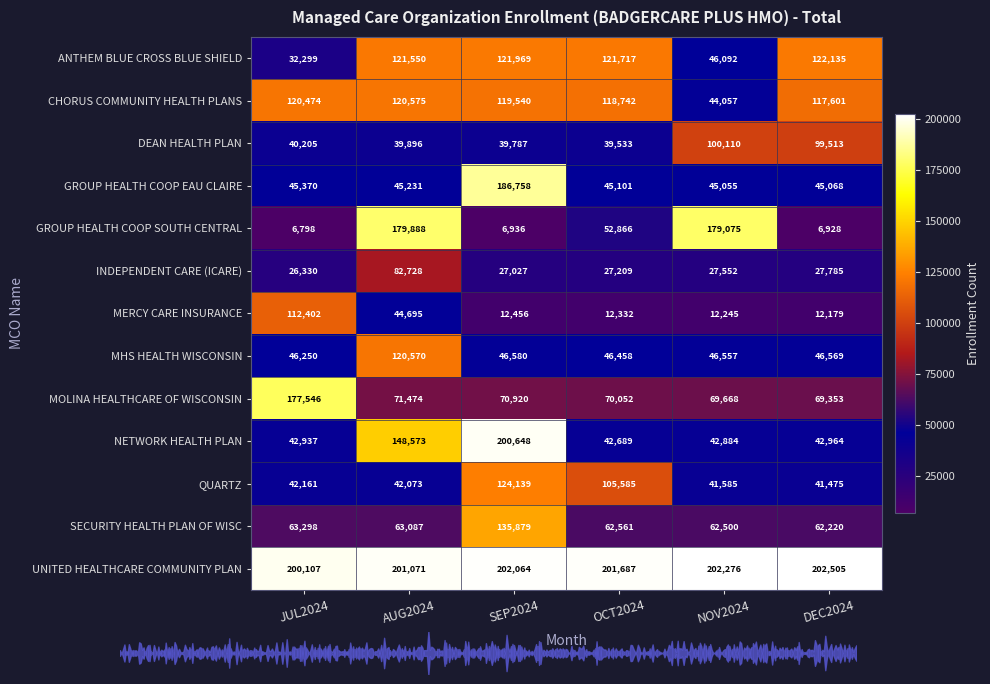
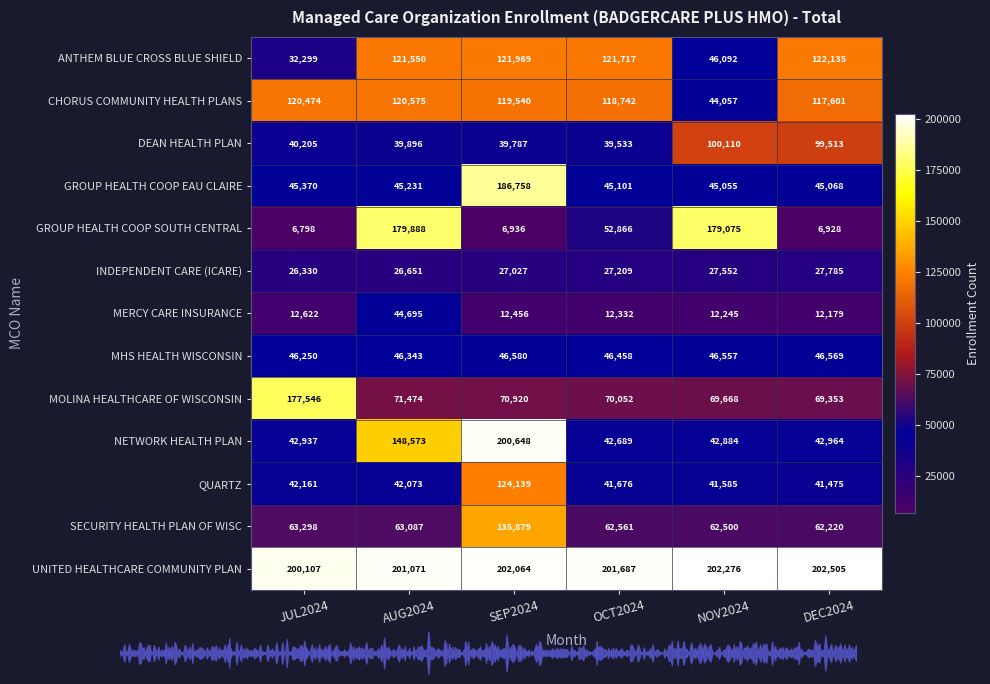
  {
    "Managed Care Organization Enrollment (BADGERCARE PLUS HMO) - Total": {
      "ANTHEM BLUE CROSS BLUE SHIELD": {
        "JUL2024": "32,299",
        "AUG2024": "121,550",
        "SEP2024": "121,969",
        "OCT2024": "121,717",
        "NOV2024": "46,092",
        "DEC2024": "122,135"
      },
      "CHORUS COMMUNITY HEALTH PLANS": {
        "JUL2024": "120,474",
        "AUG2024": "120,575",
        "SEP2024": "119,540",
        "OCT2024": "118,742",
        "NOV2024": "44,057",
        "DEC2024": "117,601"
      },
      "DEAN HEALTH PLAN": {
        "JUL2024": "40,205",
        "AUG2024": "39,896",
        "SEP2024": "39,787",
        "OCT2024": "39,533",
        "NOV2024": "100,110",
        "DEC2024": "99,513"
      },
      "GROUP HEALTH COOP EAU CLAIRE": {
        "JUL2024": "45,370",
        "AUG2024": "45,231",
        "SEP2024": "186,758",
        "OCT2024": "45,101",
        "NOV2024": "45,055",
        "DEC2024": "45,068"
      },
      "GROUP HEALTH COOP SOUTH CENTRAL": {
        "JUL2024": "6,798",
        "AUG2024": "179,888",
        "SEP2024": "6,936",
        "OCT2024": "52,866",
        "NOV2024": "179,075",
        "DEC2024": "6,928"
      },
      "INDEPENDENT CARE (ICARE)": {
        "JUL2024": "26,330",
-       "AUG2024": "82,728",
+       "AUG2024": "26,651",
        "SEP2024": "27,027",
        "OCT2024": "27,209",
        "NOV2024": "27,552",
        "DEC2024": "27,785"
      },
      "MERCY CARE INSURANCE": {
-       "JUL2024": "112,402",
+       "JUL2024": "12,622",
        "AUG2024": "44,695",
        "SEP2024": "12,456",
        "OCT2024": "12,332",
        "NOV2024": "12,245",
        "DEC2024": "12,179"
      },
      "MHS HEALTH WISCONSIN": {
        "JUL2024": "46,250",
-       "AUG2024": "120,570",
+       "AUG2024": "46,343",
        "SEP2024": "46,580",
        "OCT2024": "46,458",
        "NOV2024": "46,557",
        "DEC2024": "46,569"
      },
      "MOLINA HEALTHCARE OF WISCONSIN": {
        "JUL2024": "177,546",
        "AUG2024": "71,474",
        "SEP2024": "70,920",
        "OCT2024": "70,052",
        "NOV2024": "69,668",
        "DEC2024": "69,353"
      },
      "NETWORK HEALTH PLAN": {
        "JUL2024": "42,937",
        "AUG2024": "148,573",
        "SEP2024": "200,648",
        "OCT2024": "42,689",
        "NOV2024": "42,884",
        "DEC2024": "42,964"
      },
      "QUARTZ": {
        "JUL2024": "42,161",
        "AUG2024": "42,073",
        "SEP2024": "124,139",
-       "OCT2024": "105,585",
+       "OCT2024": "41,676",
        "NOV2024": "41,585",
        "DEC2024": "41,475"
      },
      "SECURITY HEALTH PLAN OF WISC": {
        "JUL2024": "63,298",
        "AUG2024": "63,087",
        "SEP2024": "135,879",
        "OCT2024": "62,561",
        "NOV2024": "62,500",
        "DEC2024": "62,220"
      },
      "UNITED HEALTHCARE COMMUNITY PLAN": {
        "JUL2024": "200,107",
        "AUG2024": "201,071",
        "SEP2024": "202,064",
        "OCT2024": "201,687",
        "NOV2024": "202,276",
        "DEC2024": "202,505"
      }
    }
  }
